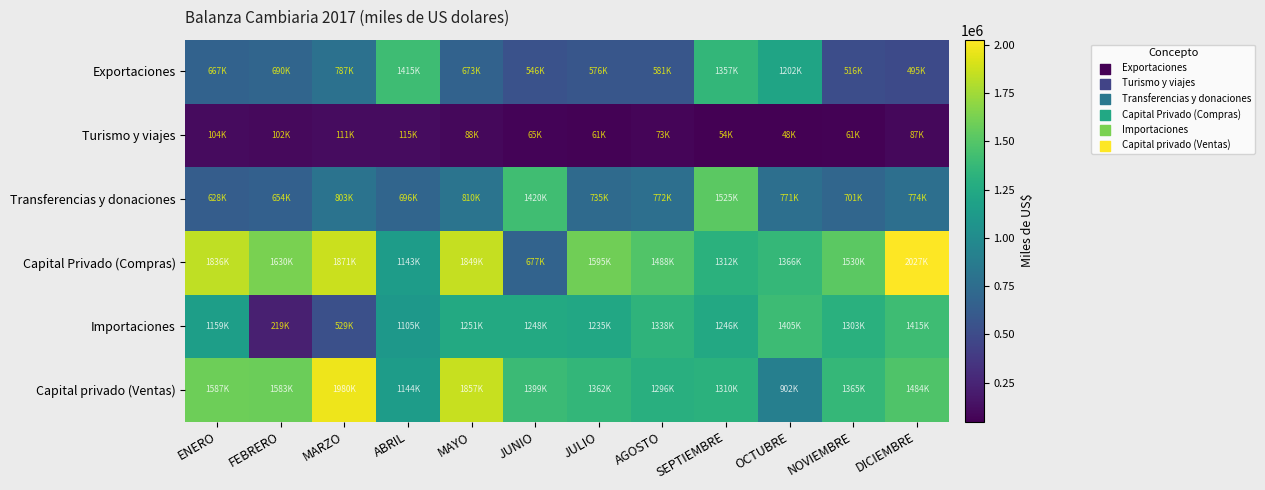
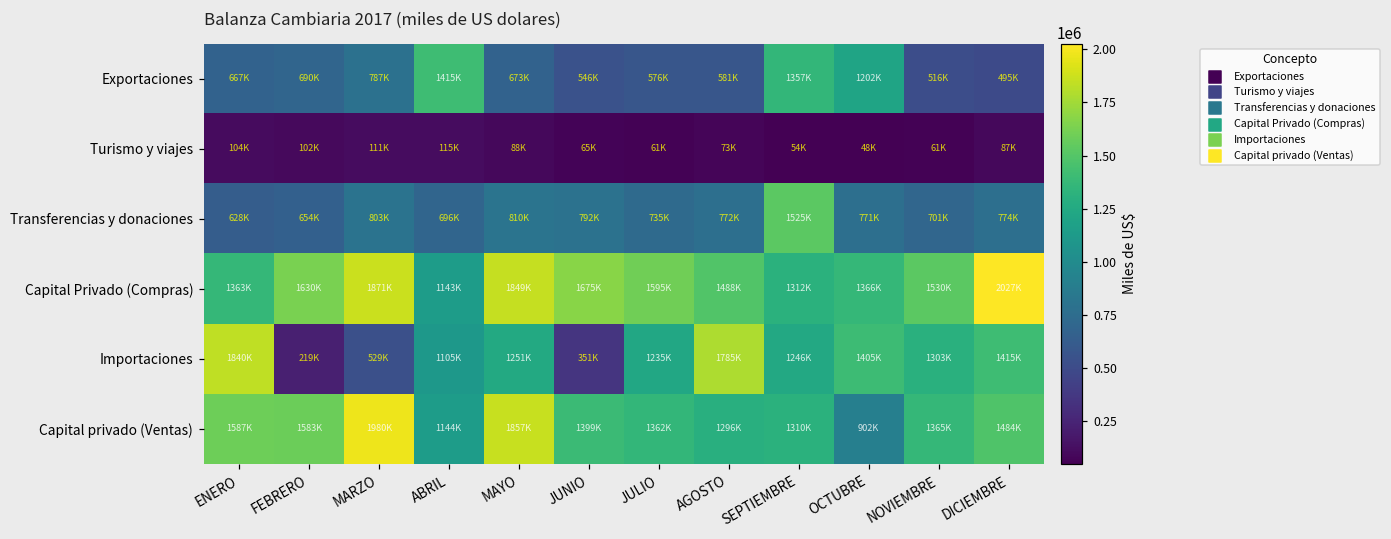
  {
    "Exportaciones": {
      "ENERO": "667K",
      "FEBRERO": "690K",
      "MARZO": "787K",
      "ABRIL": "1415K",
      "MAYO": "673K",
      "JUNIO": "546K",
      "JULIO": "576K",
      "AGOSTO": "581K",
      "SEPTIEMBRE": "1357K",
      "OCTUBRE": "1202K",
      "NOVIEMBRE": "516K",
      "DICIEMBRE": "495K"
    },
    "Turismo y viajes": {
      "ENERO": "104K",
      "FEBRERO": "102K",
      "MARZO": "111K",
      "ABRIL": "115K",
      "MAYO": "88K",
      "JUNIO": "65K",
      "JULIO": "61K",
      "AGOSTO": "73K",
      "SEPTIEMBRE": "54K",
      "OCTUBRE": "48K",
      "NOVIEMBRE": "61K",
      "DICIEMBRE": "87K"
    },
    "Transferencias y donaciones": {
      "ENERO": "628K",
      "FEBRERO": "654K",
      "MARZO": "803K",
      "ABRIL": "696K",
      "MAYO": "810K",
-     "JUNIO": "1420K",
+     "JUNIO": "792K",
      "JULIO": "735K",
      "AGOSTO": "772K",
      "SEPTIEMBRE": "1525K",
      "OCTUBRE": "771K",
      "NOVIEMBRE": "701K",
      "DICIEMBRE": "774K"
    },
    "Capital Privado (Compras)": {
-     "ENERO": "1836K",
+     "ENERO": "1363K",
      "FEBRERO": "1630K",
      "MARZO": "1871K",
      "ABRIL": "1143K",
      "MAYO": "1849K",
-     "JUNIO": "677K",
+     "JUNIO": "1675K",
      "JULIO": "1595K",
      "AGOSTO": "1488K",
      "SEPTIEMBRE": "1312K",
      "OCTUBRE": "1366K",
      "NOVIEMBRE": "1530K",
      "DICIEMBRE": "2027K"
    },
    "Importaciones": {
-     "ENERO": "1159K",
+     "ENERO": "1840K",
      "FEBRERO": "219K",
      "MARZO": "529K",
      "ABRIL": "1105K",
      "MAYO": "1251K",
-     "JUNIO": "1248K",
+     "JUNIO": "351K",
      "JULIO": "1235K",
-     "AGOSTO": "1338K",
+     "AGOSTO": "1785K",
      "SEPTIEMBRE": "1246K",
      "OCTUBRE": "1405K",
      "NOVIEMBRE": "1303K",
      "DICIEMBRE": "1415K"
    },
    "Capital privado (Ventas)": {
      "ENERO": "1587K",
      "FEBRERO": "1583K",
      "MARZO": "1980K",
      "ABRIL": "1144K",
      "MAYO": "1857K",
      "JUNIO": "1399K",
      "JULIO": "1362K",
      "AGOSTO": "1296K",
      "SEPTIEMBRE": "1310K",
      "OCTUBRE": "902K",
      "NOVIEMBRE": "1365K",
      "DICIEMBRE": "1484K"
    }
  }
